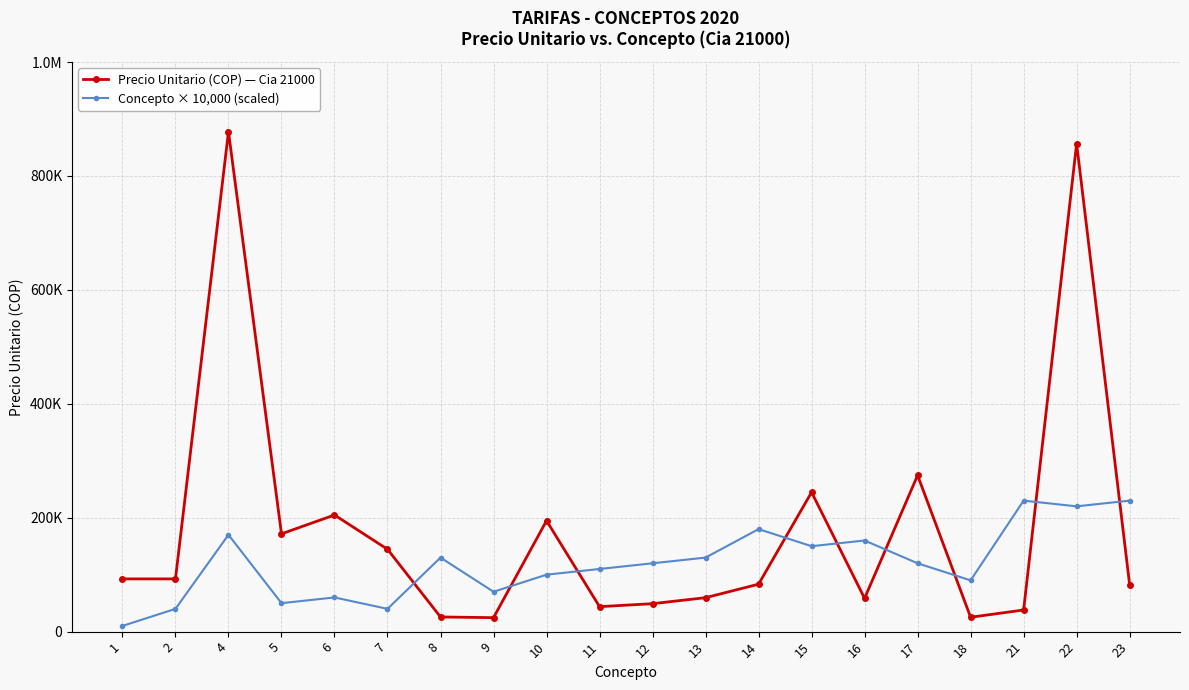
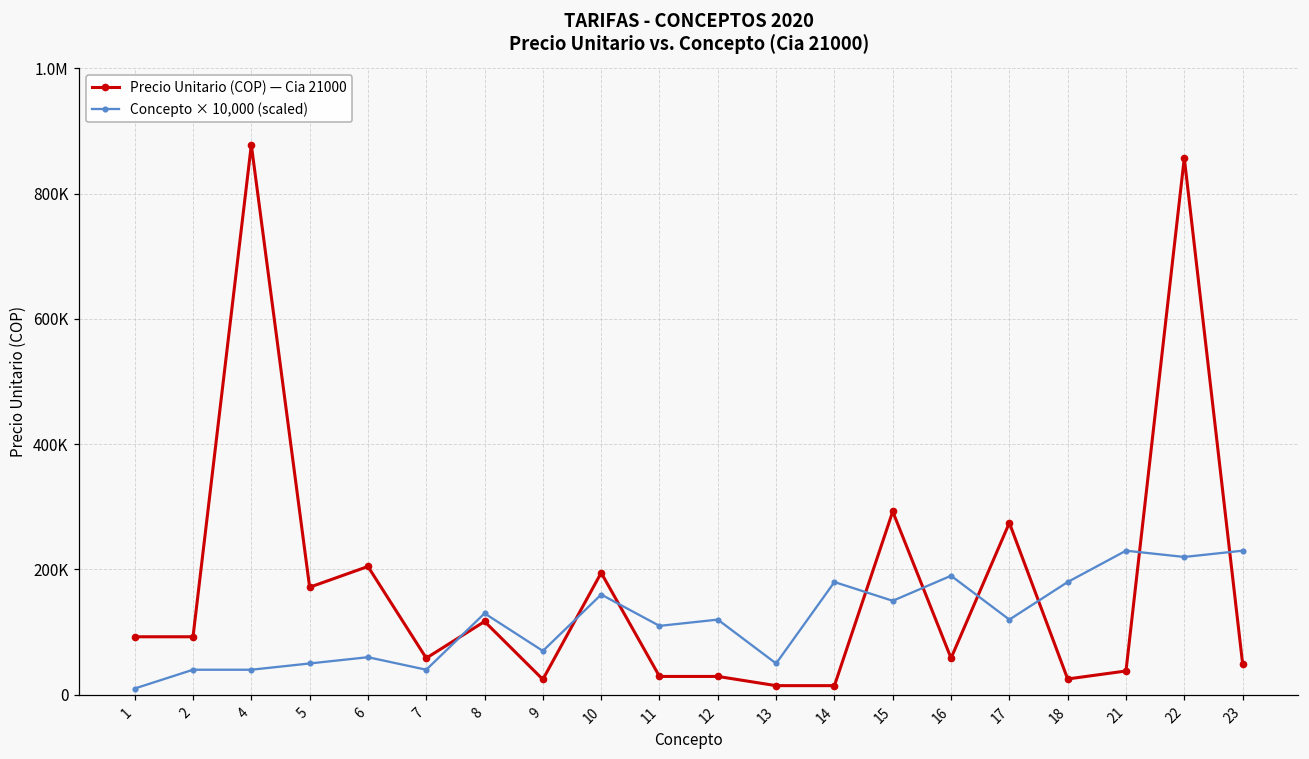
  {
    "Precio Unitario (COP) — Cia 21000": {
      "1": 90000,
      "2": 90000,
      "4": 880000,
      "5": 170000,
      "6": 200000,
-     "7": 140000,
-     "8": 30000,
+     "7": 60000,
+     "8": 120000,
      "9": 20000,
      "10": 190000,
-     "11": 40000,
-     "12": 50000,
-     "13": 60000,
-     "14": 80000,
-     "15": 240000,
+     "11": 30000,
+     "12": 30000,
+     "13": 10000,
+     "14": 10000,
+     "15": 290000,
      "16": 60000,
      "17": 270000,
      "18": 30000,
      "21": 40000,
      "22": 860000,
-     "23": 80000
+     "23": 50000
    },
    "Concepto × 10,000 (scaled)": {
      "1": 10000,
      "2": 40000,
-     "4": 170000,
+     "4": 40000,
      "5": 50000,
      "6": 60000,
      "7": 40000,
      "8": 130000,
      "9": 70000,
-     "10": 100000,
+     "10": 160000,
      "11": 110000,
      "12": 120000,
-     "13": 130000,
+     "13": 50000,
      "14": 180000,
      "15": 150000,
-     "16": 160000,
+     "16": 190000,
      "17": 120000,
-     "18": 90000,
+     "18": 180000,
      "21": 230000,
      "22": 220000,
      "23": 230000
    }
  }
